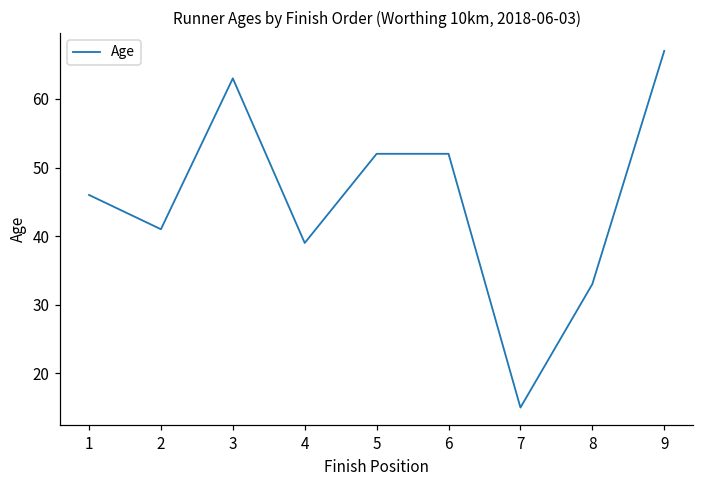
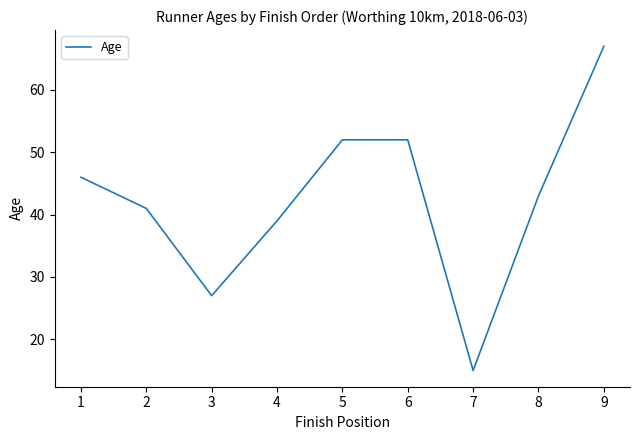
  {
    "1": 46,
    "2": 41,
-   "3": 63,
+   "3": 27,
    "4": 39,
    "5": 52,
    "6": 52,
    "7": 15,
-   "8": 33,
+   "8": 43,
    "9": 67
  }
